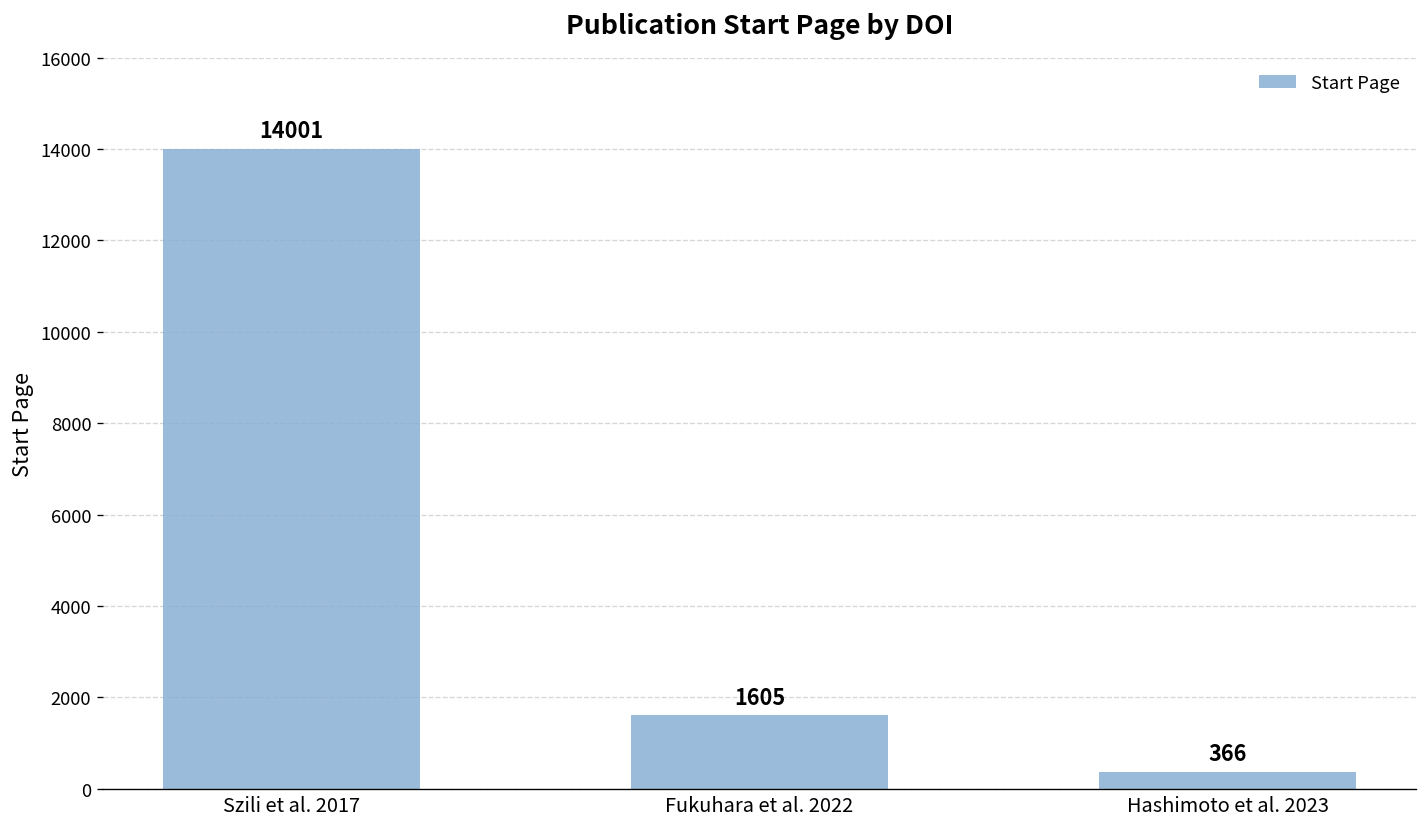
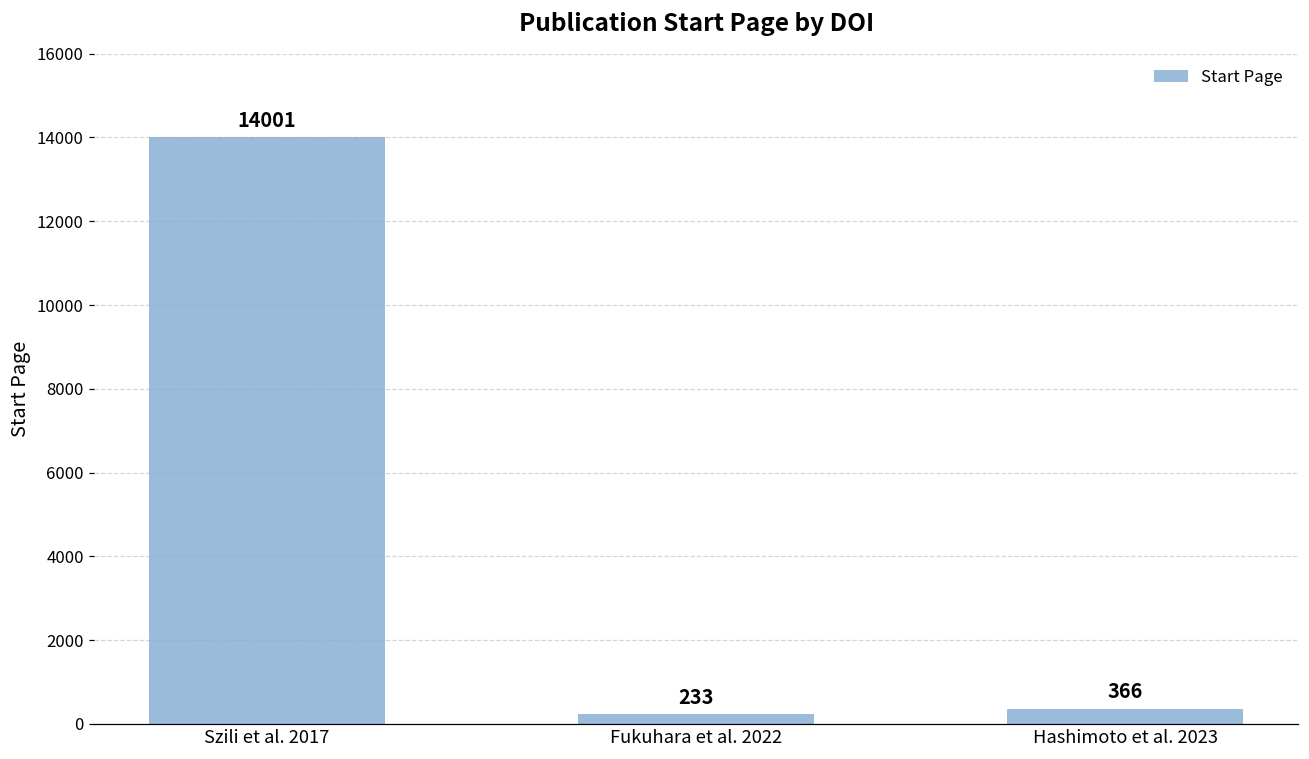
  {
    "Szili et al. 2017": 14001,
-   "Fukuhara et al. 2022": 1605,
+   "Fukuhara et al. 2022": 233,
    "Hashimoto et al. 2023": 366
  }
